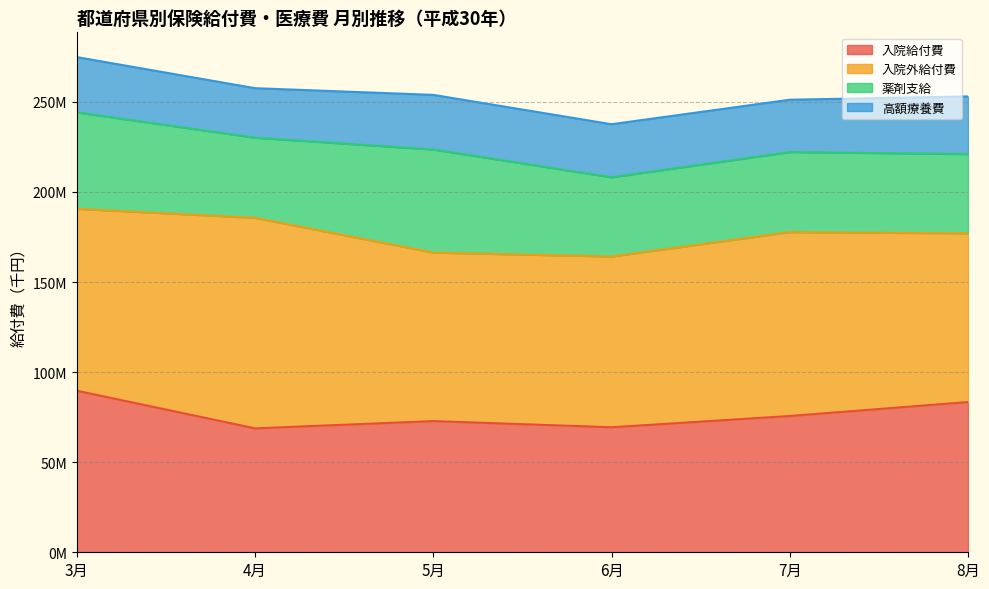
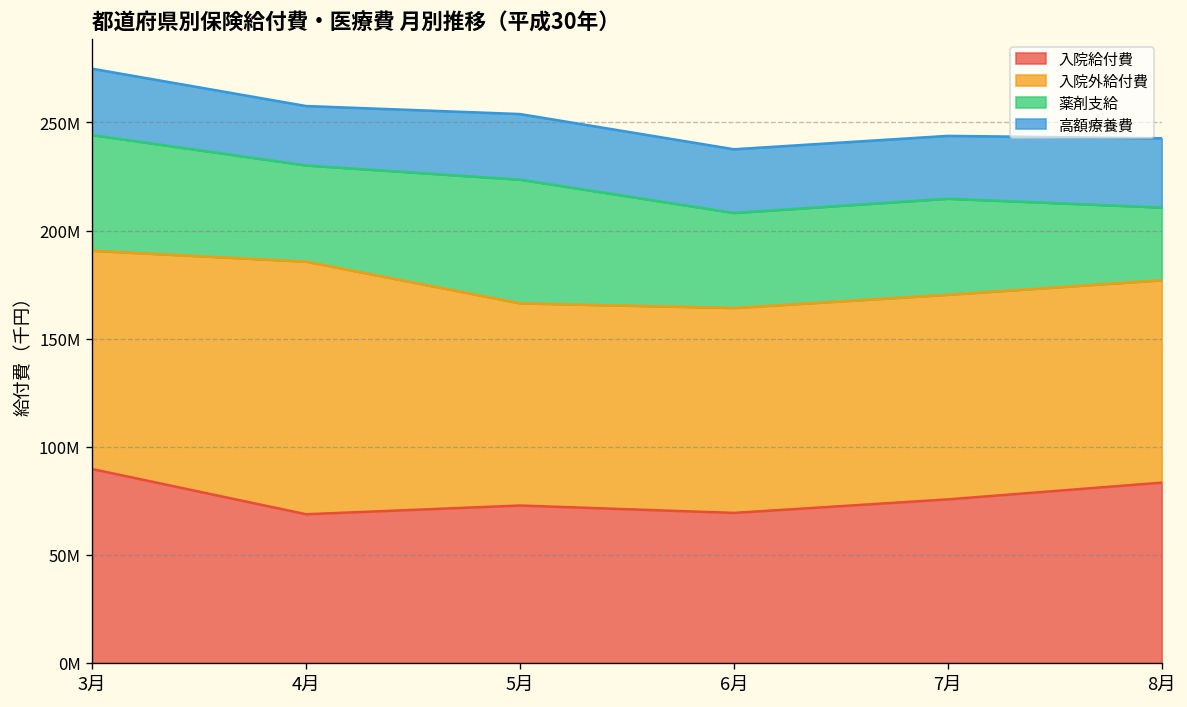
  {
    "入院給付費": {
      "3月": 90000000,
      "4月": 69000000,
      "5月": 73000000,
      "6月": 69000000,
      "7月": 76000000,
      "8月": 83000000
    },
    "入院外給付費": {
      "3月": 101000000,
      "4月": 117000000,
      "5月": 94000000,
      "6月": 95000000,
-     "7月": 102000000,
+     "7月": 95000000,
      "8月": 94000000
    },
    "薬剤支給": {
      "3月": 54000000,
      "4月": 44000000,
      "5月": 57000000,
      "6月": 44000000,
      "7月": 44000000,
-     "8月": 44000000
+     "8月": 34000000
    },
    "高額療養費": {
      "3月": 31000000,
      "4月": 27000000,
      "5月": 30000000,
      "6月": 29000000,
      "7月": 29000000,
      "8月": 32000000
    }
  }
